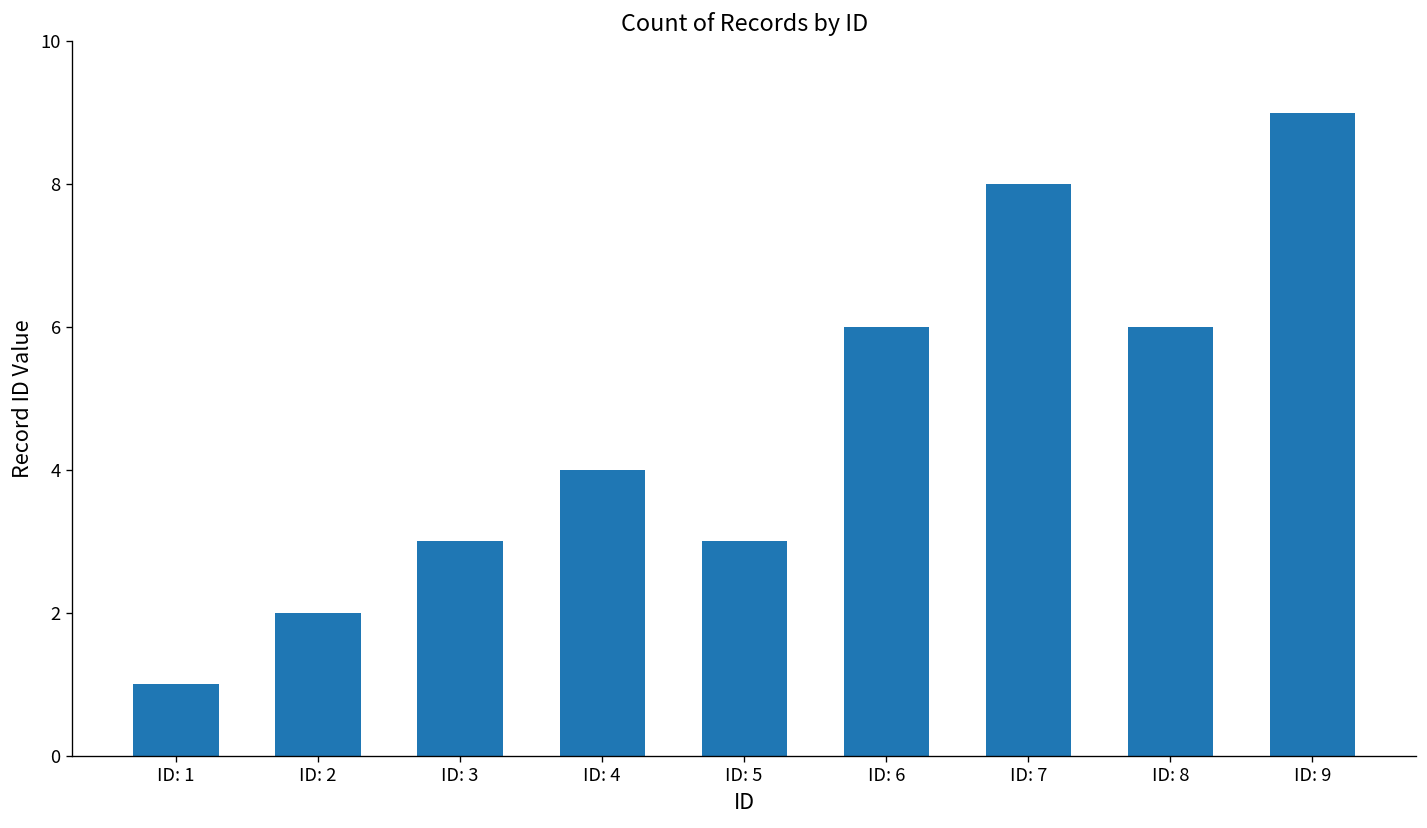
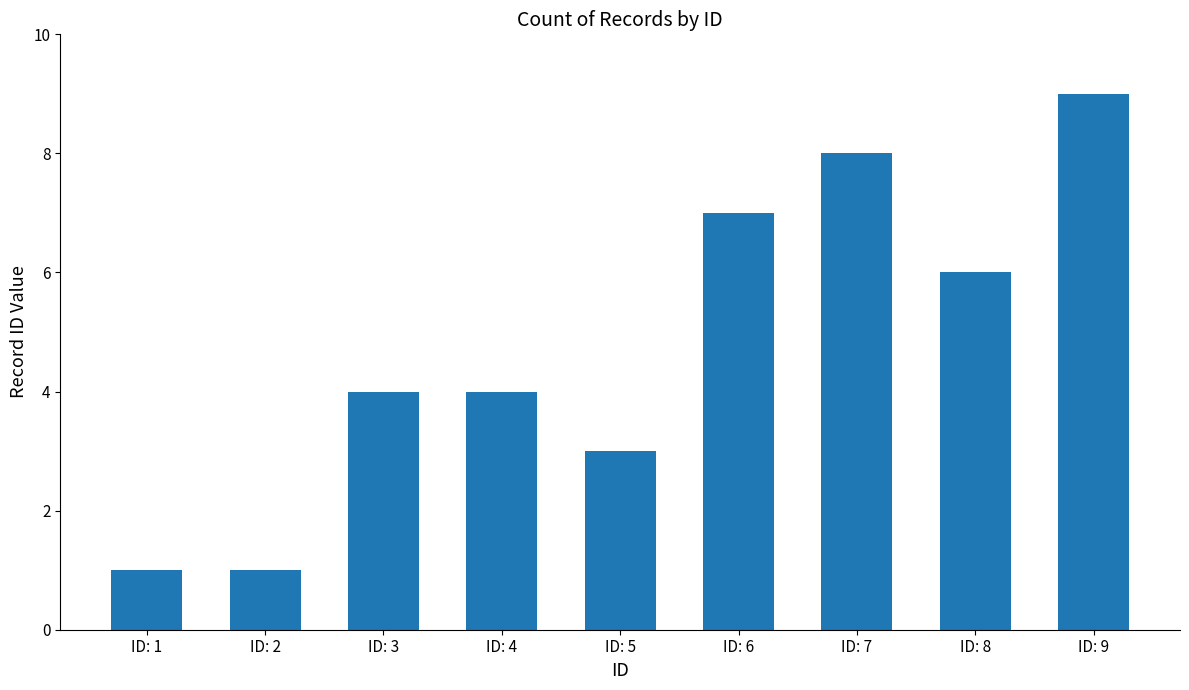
  {
    "ID: 1": 1,
-   "ID: 2": 2,
-   "ID: 3": 3,
+   "ID: 2": 1,
+   "ID: 3": 4,
    "ID: 4": 4,
    "ID: 5": 3,
-   "ID: 6": 6,
+   "ID: 6": 7,
    "ID: 7": 8,
    "ID: 8": 6,
    "ID: 9": 9
  }
